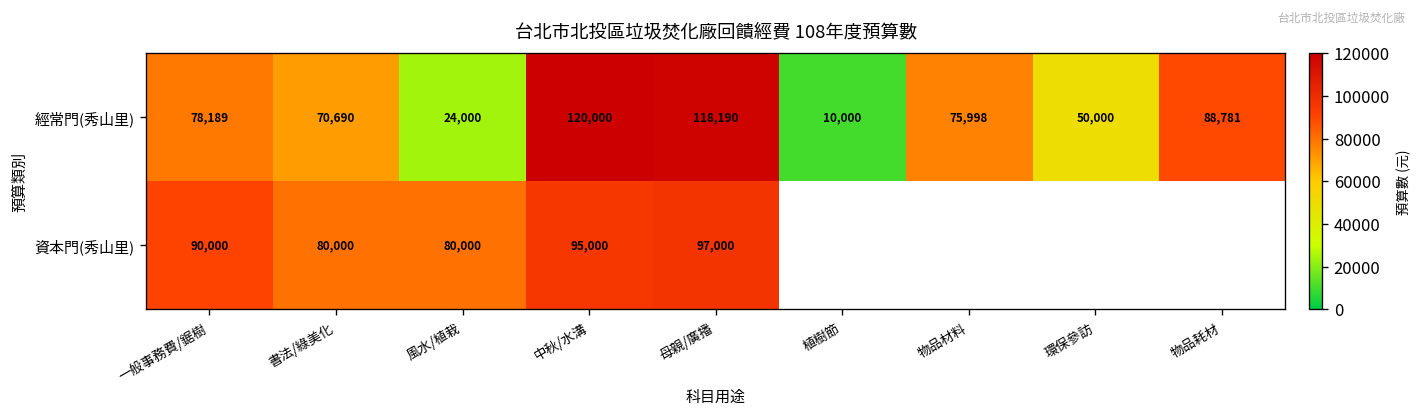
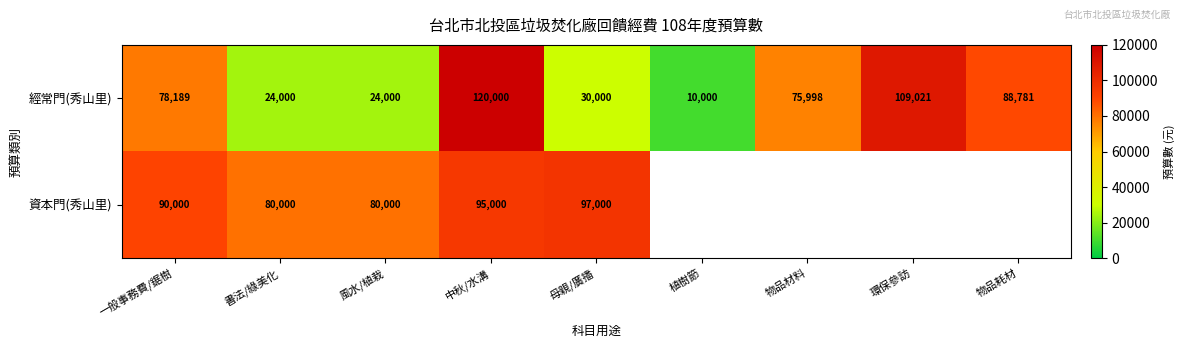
  {
    "經常門(秀山里)": {
      "一般事務費/鋸樹": "78,189",
-     "書法/綠美化": "70,690",
+     "書法/綠美化": "24,000",
      "風水/植栽": "24,000",
      "中秋/水溝": "120,000",
-     "母親/廣播": "118,190",
+     "母親/廣播": "30,000",
      "植樹節": "10,000",
      "物品材料": "75,998",
-     "環保參訪": "50,000",
+     "環保參訪": "109,021",
      "物品耗材": "88,781"
    },
    "資本門(秀山里)": {
      "一般事務費/鋸樹": "90,000",
      "書法/綠美化": "80,000",
      "風水/植栽": "80,000",
      "中秋/水溝": "95,000",
      "母親/廣播": "97,000"
    }
  }
